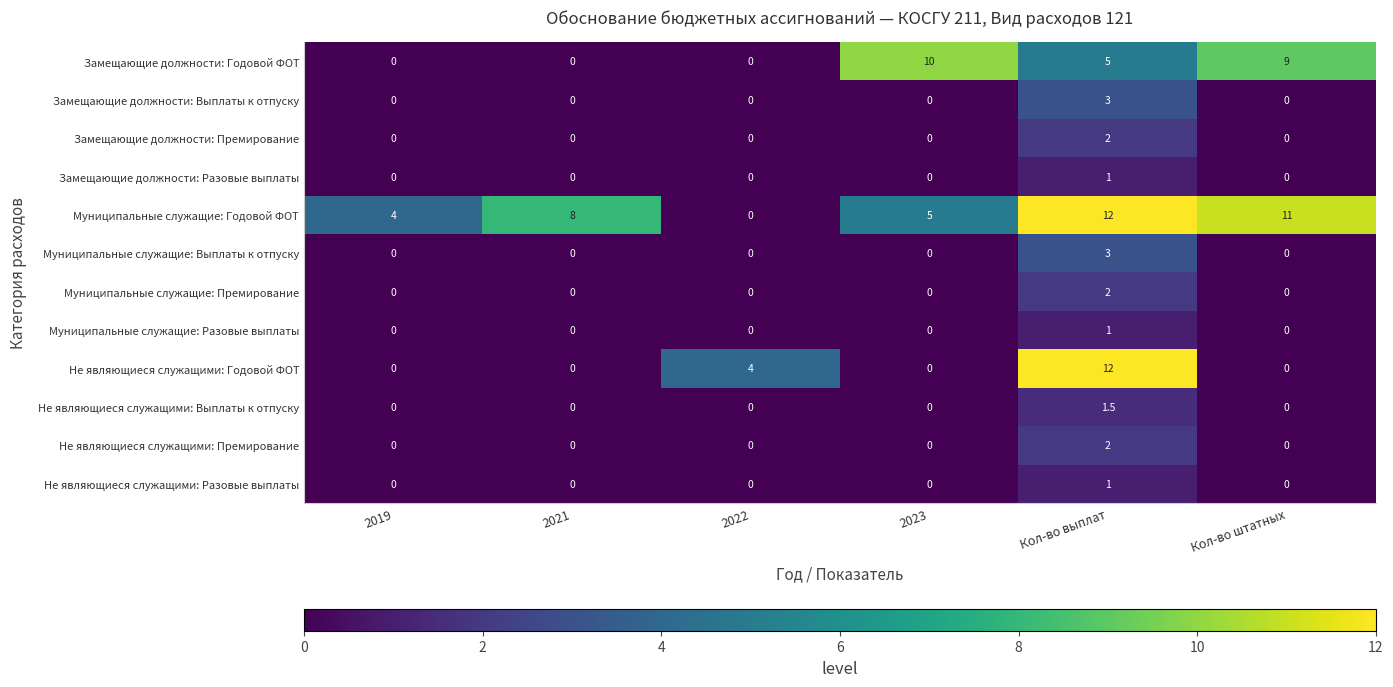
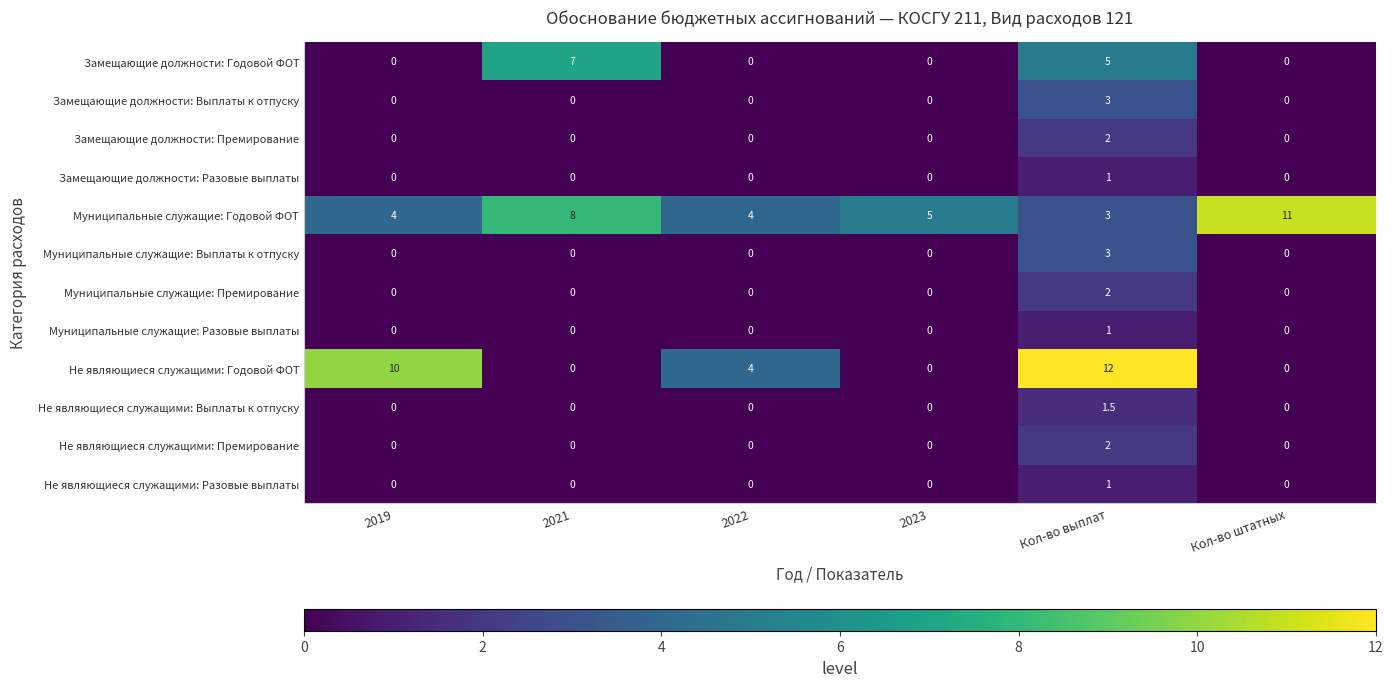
  {
    "Замещающие должности: Годовой ФОТ": {
      "2019": 0,
-     "2021": 0,
+     "2021": 7,
      "2022": 0,
-     "2023": 10,
+     "2023": 0,
      "Кол-во выплат": 5,
-     "Кол-во штатных": 9
+     "Кол-во штатных": 0
    },
    "Замещающие должности: Выплаты к отпуску": {
      "2019": 0,
      "2021": 0,
      "2022": 0,
      "2023": 0,
      "Кол-во выплат": 3,
      "Кол-во штатных": 0
    },
    "Замещающие должности: Премирование": {
      "2019": 0,
      "2021": 0,
      "2022": 0,
      "2023": 0,
      "Кол-во выплат": 2,
      "Кол-во штатных": 0
    },
    "Замещающие должности: Разовые выплаты": {
      "2019": 0,
      "2021": 0,
      "2022": 0,
      "2023": 0,
      "Кол-во выплат": 1,
      "Кол-во штатных": 0
    },
    "Муниципальные служащие: Годовой ФОТ": {
      "2019": 4,
      "2021": 8,
-     "2022": 0,
+     "2022": 4,
      "2023": 5,
-     "Кол-во выплат": 12,
+     "Кол-во выплат": 3,
      "Кол-во штатных": 11
    },
    "Муниципальные служащие: Выплаты к отпуску": {
      "2019": 0,
      "2021": 0,
      "2022": 0,
      "2023": 0,
      "Кол-во выплат": 3,
      "Кол-во штатных": 0
    },
    "Муниципальные служащие: Премирование": {
      "2019": 0,
      "2021": 0,
      "2022": 0,
      "2023": 0,
      "Кол-во выплат": 2,
      "Кол-во штатных": 0
    },
    "Муниципальные служащие: Разовые выплаты": {
      "2019": 0,
      "2021": 0,
      "2022": 0,
      "2023": 0,
      "Кол-во выплат": 1,
      "Кол-во штатных": 0
    },
    "Не являющиеся служащими: Годовой ФОТ": {
-     "2019": 0,
+     "2019": 10,
      "2021": 0,
      "2022": 4,
      "2023": 0,
      "Кол-во выплат": 12,
      "Кол-во штатных": 0
    },
    "Не являющиеся служащими: Выплаты к отпуску": {
      "2019": 0,
      "2021": 0,
      "2022": 0,
      "2023": 0,
      "Кол-во выплат": 1.5,
      "Кол-во штатных": 0
    },
    "Не являющиеся служащими: Премирование": {
      "2019": 0,
      "2021": 0,
      "2022": 0,
      "2023": 0,
      "Кол-во выплат": 2,
      "Кол-во штатных": 0
    },
    "Не являющиеся служащими: Разовые выплаты": {
      "2019": 0,
      "2021": 0,
      "2022": 0,
      "2023": 0,
      "Кол-во выплат": 1,
      "Кол-во штатных": 0
    }
  }
